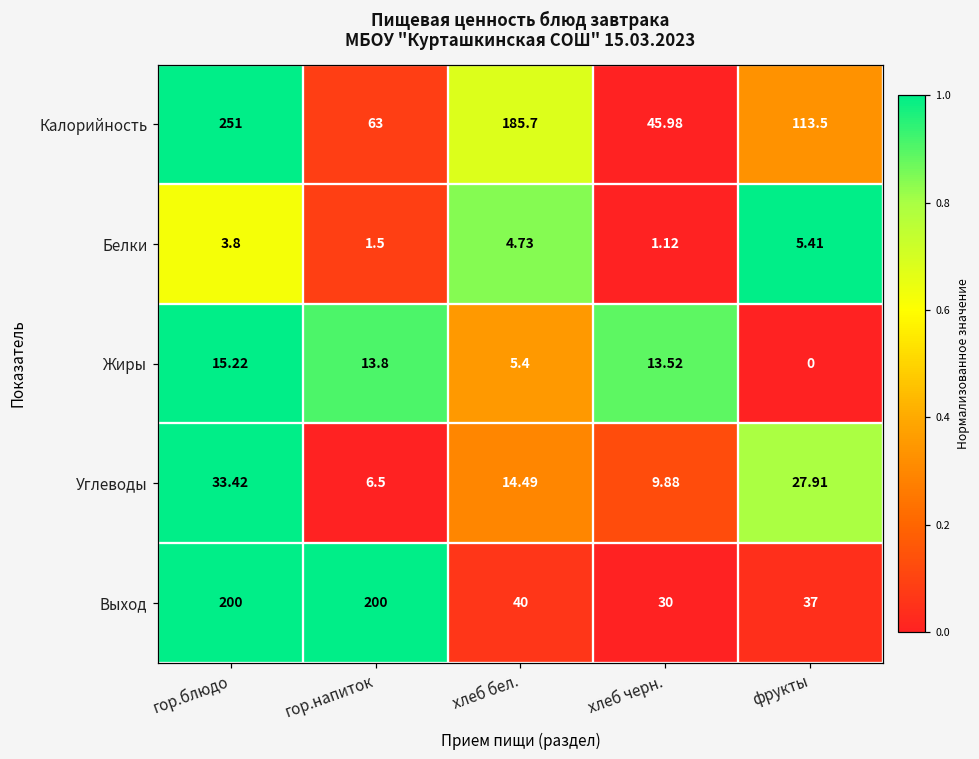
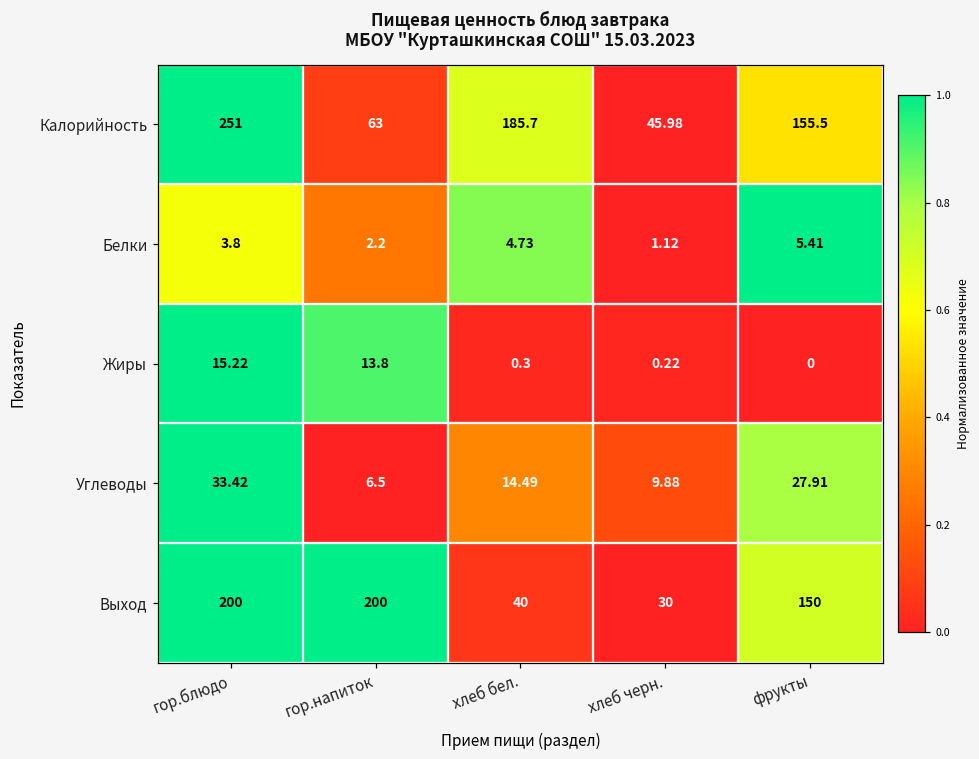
  {
    "Калорийность": {
      "гор.блюдо": 251,
      "гор.напиток": 63,
      "хлеб бел.": 185.7,
      "хлеб черн.": 45.98,
-     "фрукты": 113.5
+     "фрукты": 155.5
    },
    "Белки": {
      "гор.блюдо": 3.8,
-     "гор.напиток": 1.5,
+     "гор.напиток": 2.2,
      "хлеб бел.": 4.73,
      "хлеб черн.": 1.12,
      "фрукты": 5.41
    },
    "Жиры": {
      "гор.блюдо": 15.22,
      "гор.напиток": 13.8,
-     "хлеб бел.": 5.4,
-     "хлеб черн.": 13.52,
+     "хлеб бел.": 0.3,
+     "хлеб черн.": 0.22,
      "фрукты": 0
    },
    "Углеводы": {
      "гор.блюдо": 33.42,
      "гор.напиток": 6.5,
      "хлеб бел.": 14.49,
      "хлеб черн.": 9.88,
      "фрукты": 27.91
    },
    "Выход": {
      "гор.блюдо": 200,
      "гор.напиток": 200,
      "хлеб бел.": 40,
      "хлеб черн.": 30,
-     "фрукты": 37
+     "фрукты": 150
    }
  }
